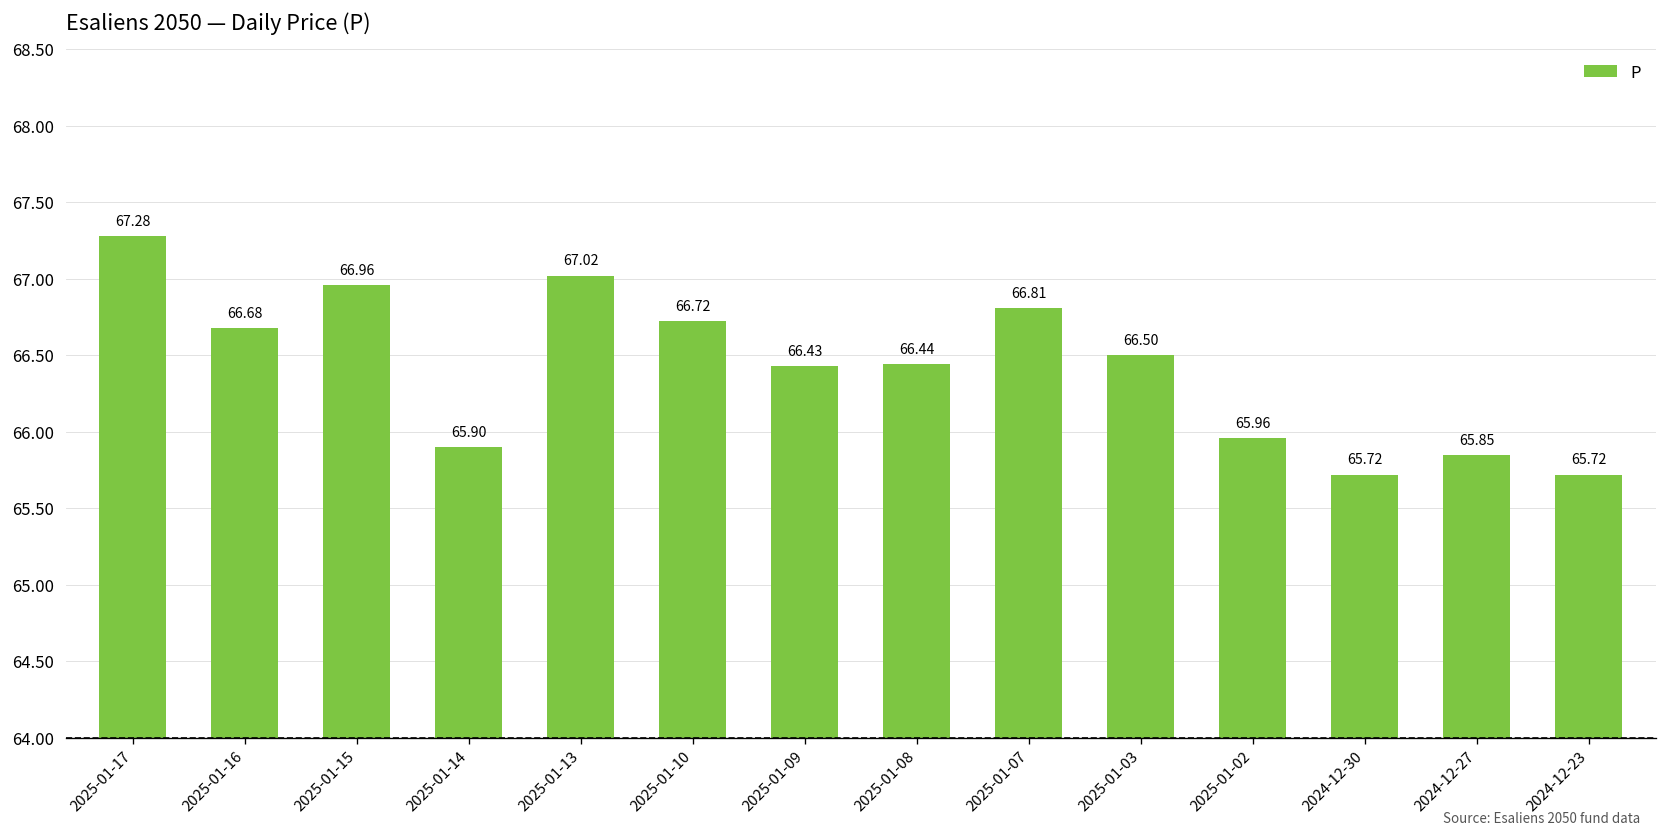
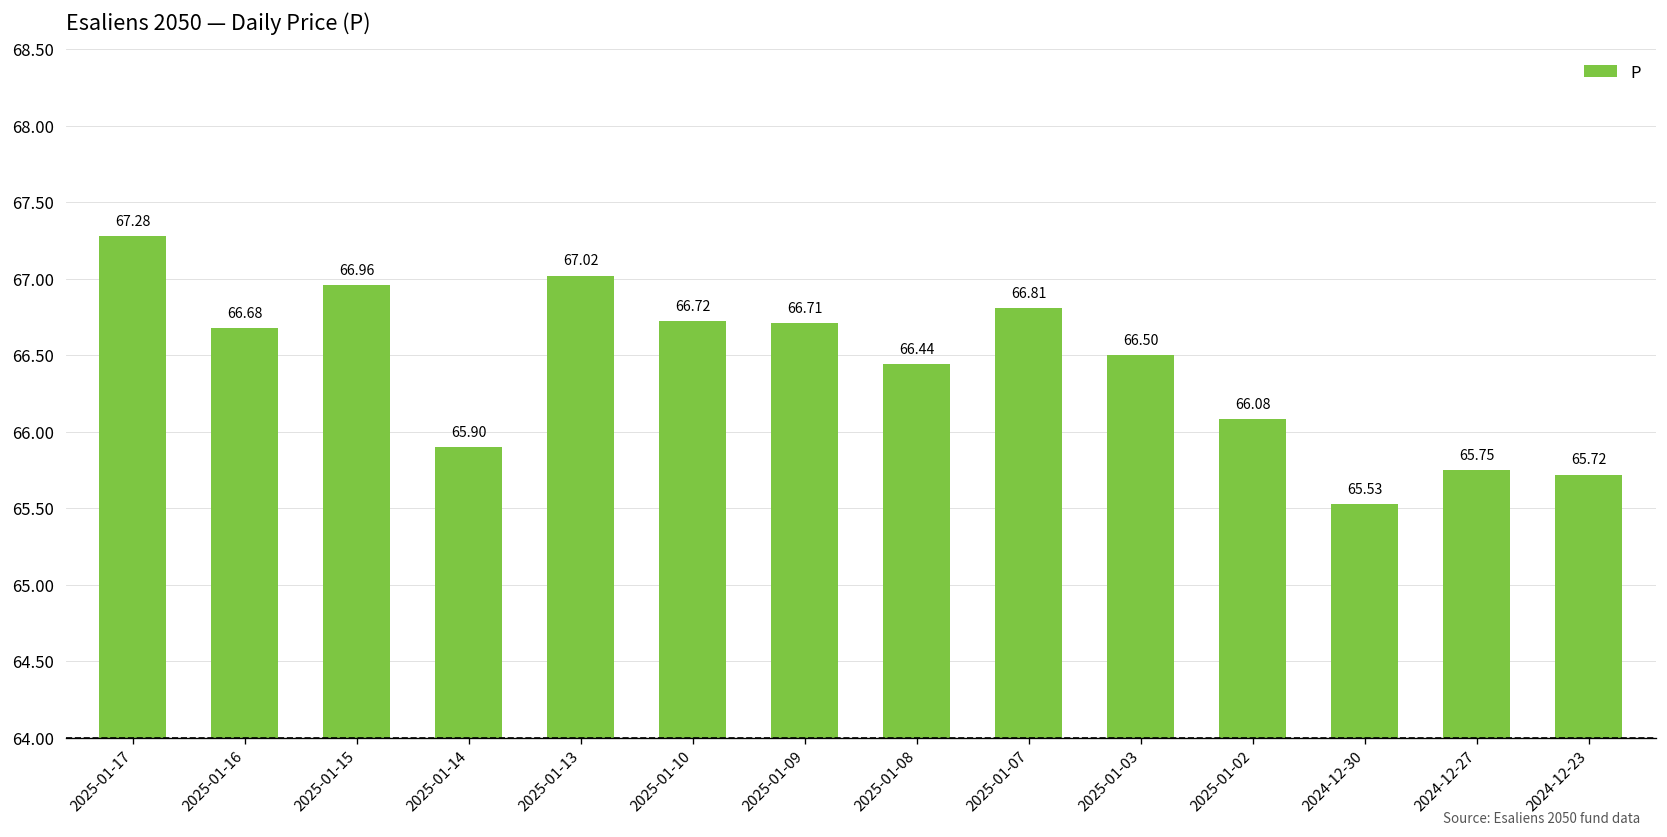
  {
    "2025-01-17": 67.28,
    "2025-01-16": 66.68,
    "2025-01-15": 66.96,
    "2025-01-14": 65.90,
    "2025-01-13": 67.02,
    "2025-01-10": 66.72,
-   "2025-01-09": 66.43,
+   "2025-01-09": 66.71,
    "2025-01-08": 66.44,
    "2025-01-07": 66.81,
    "2025-01-03": 66.50,
-   "2025-01-02": 65.96,
-   "2024-12-30": 65.72,
-   "2024-12-27": 65.85,
+   "2025-01-02": 66.08,
+   "2024-12-30": 65.53,
+   "2024-12-27": 65.75,
    "2024-12-23": 65.72
  }
